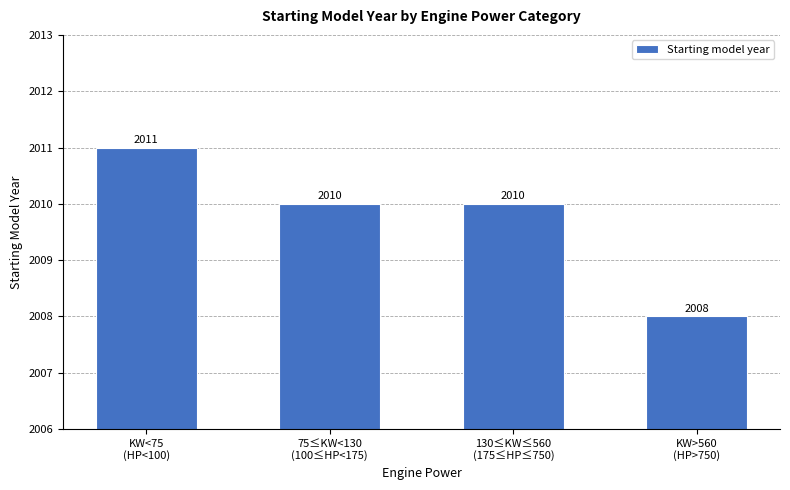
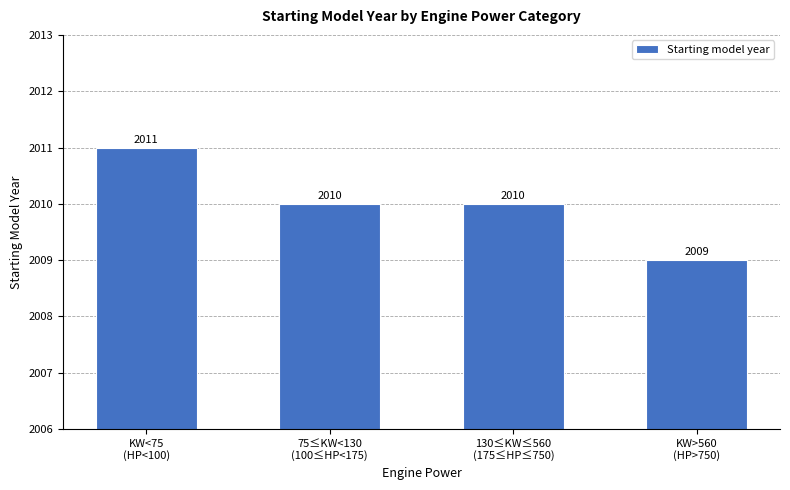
  {
    "KW<75 (HP<100)": 2011,
    "75≤KW<130 (100≤HP<175)": 2010,
    "130≤KW≤560 (175≤HP≤750)": 2010,
-   "KW>560 (HP>750)": 2008
+   "KW>560 (HP>750)": 2009
  }
